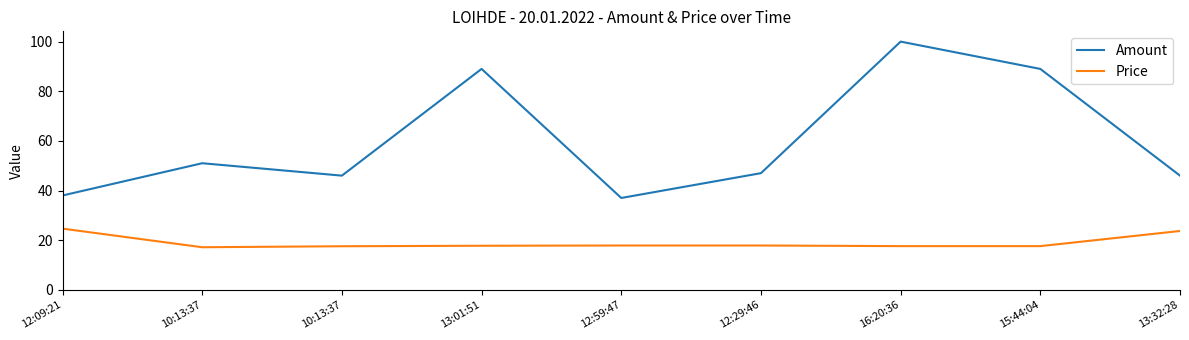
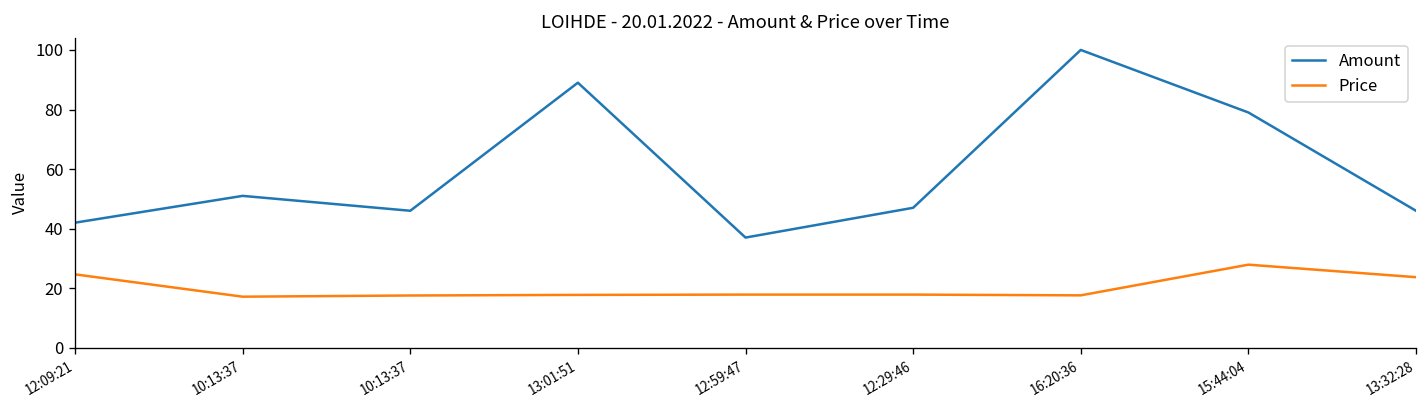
  {
    "Amount": {
-     "12:09:21": 38,
+     "12:09:21": 42,
      "13:01:51": 89,
      "12:59:47": 37,
      "12:29:46": 47,
      "16:20:36": 100,
-     "15:44:04": 89,
+     "15:44:04": 79,
      "13:32:28": 46
    },
    "Price": {
      "12:09:21": 25,
      "13:01:51": 18,
      "12:59:47": 18,
      "12:29:46": 18,
      "16:20:36": 18,
-     "15:44:04": 18,
+     "15:44:04": 28,
      "13:32:28": 24
    }
  }
